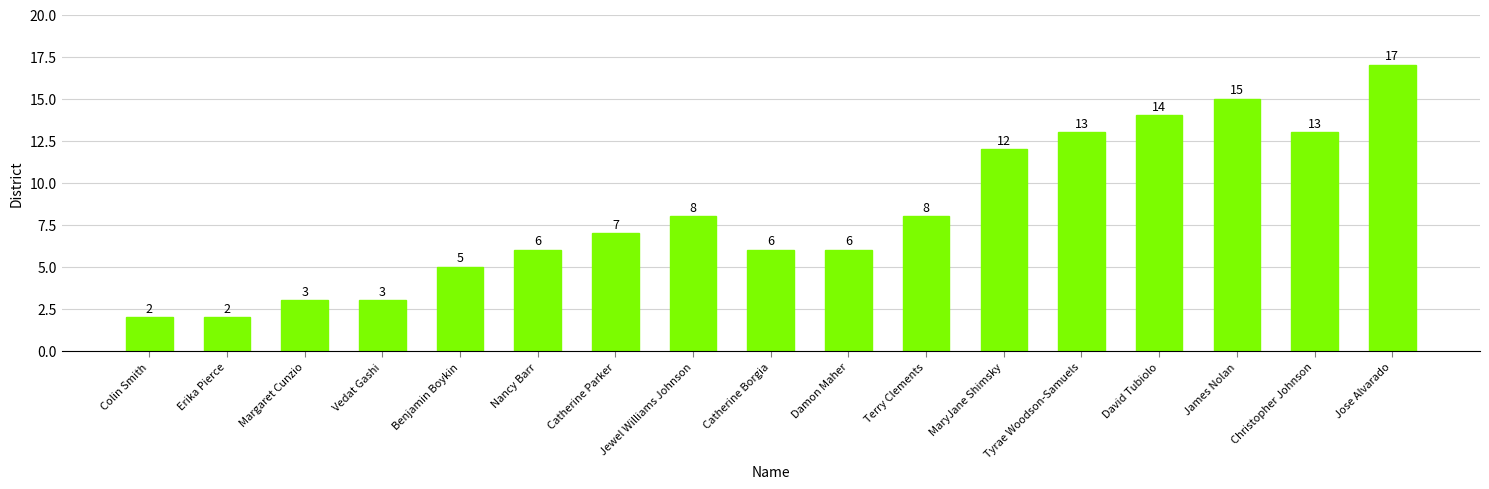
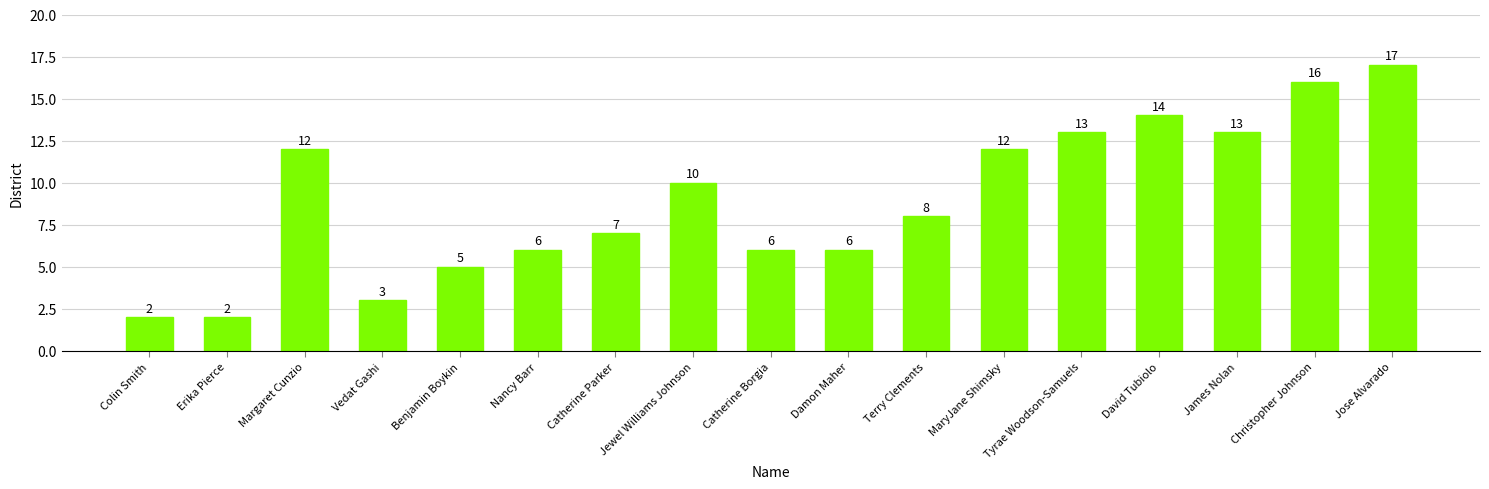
  {
    "Colin Smith": 2,
    "Erika Pierce": 2,
-   "Margaret Cunzio": 3,
+   "Margaret Cunzio": 12,
    "Vedat Gashi": 3,
    "Benjamin Boykin": 5,
    "Nancy Barr": 6,
    "Catherine Parker": 7,
-   "Jewel Williams Johnson": 8,
+   "Jewel Williams Johnson": 10,
    "Catherine Borgia": 6,
    "Damon Maher": 6,
    "Terry Clements": 8,
    "MaryJane Shimsky": 12,
    "Tyrae Woodson-Samuels": 13,
    "David Tubiolo": 14,
-   "James Nolan": 15,
-   "Christopher Johnson": 13,
+   "James Nolan": 13,
+   "Christopher Johnson": 16,
    "Jose Alvarado": 17
  }
